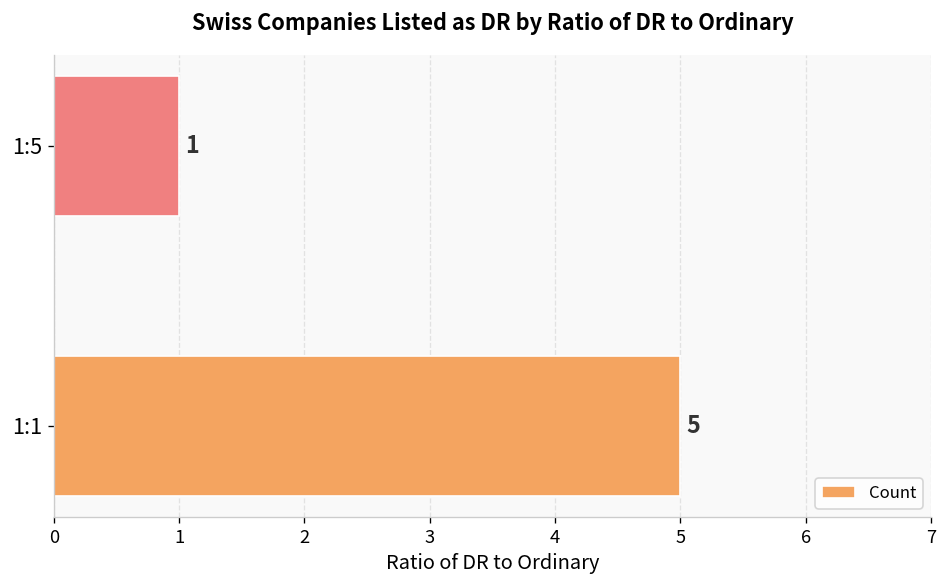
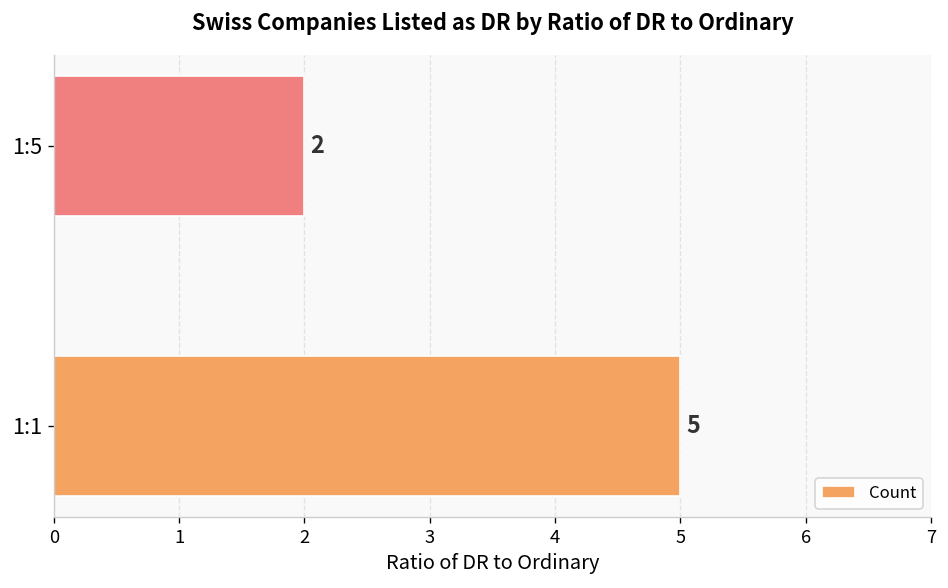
  {
-   "1:5": 1,
+   "1:5": 2,
    "1:1": 5
  }
